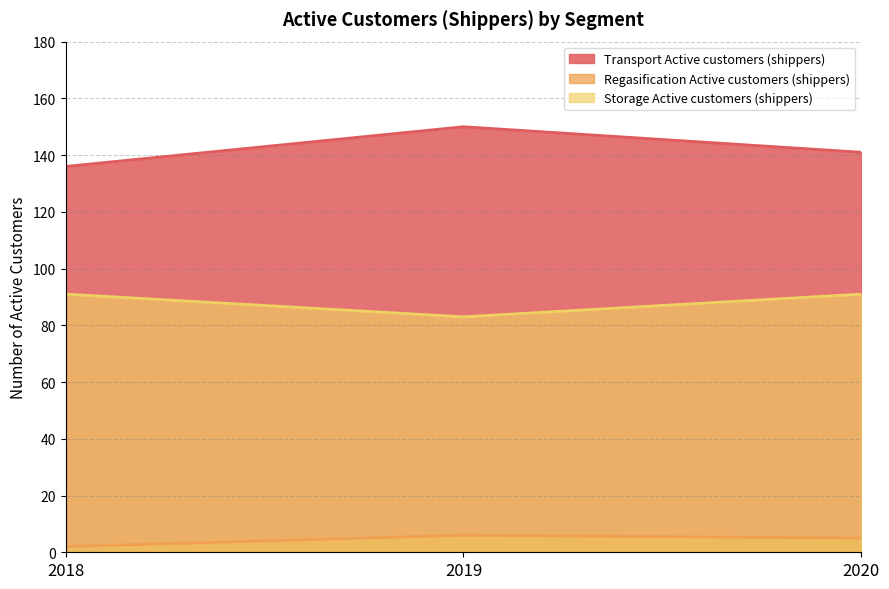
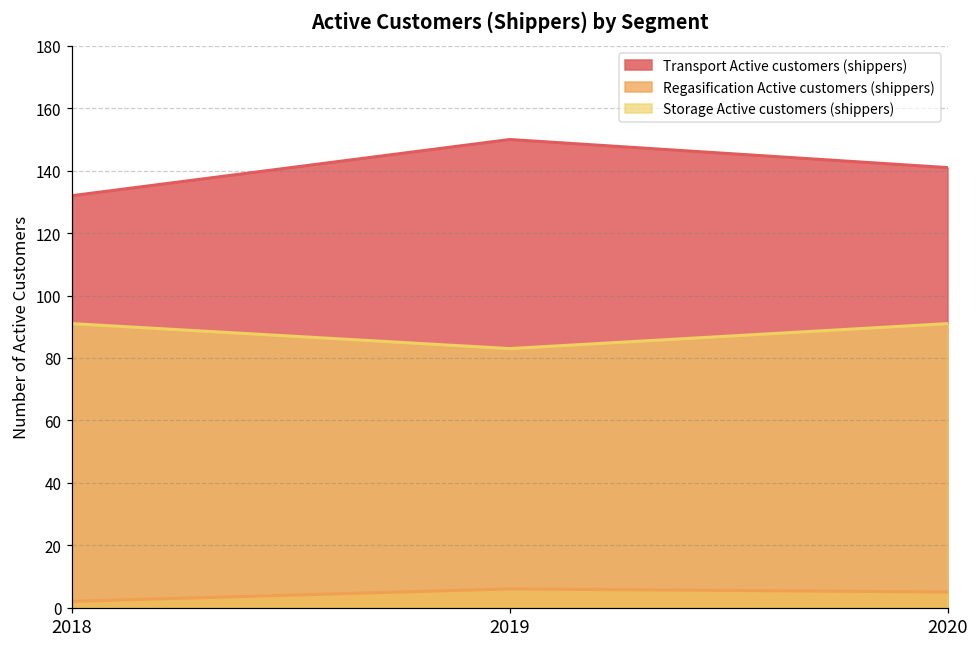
  {
    "Transport Active customers (shippers)": {
-     "2018": 136,
+     "2018": 132,
      "2019": 150,
      "2020": 141
    }
  }
